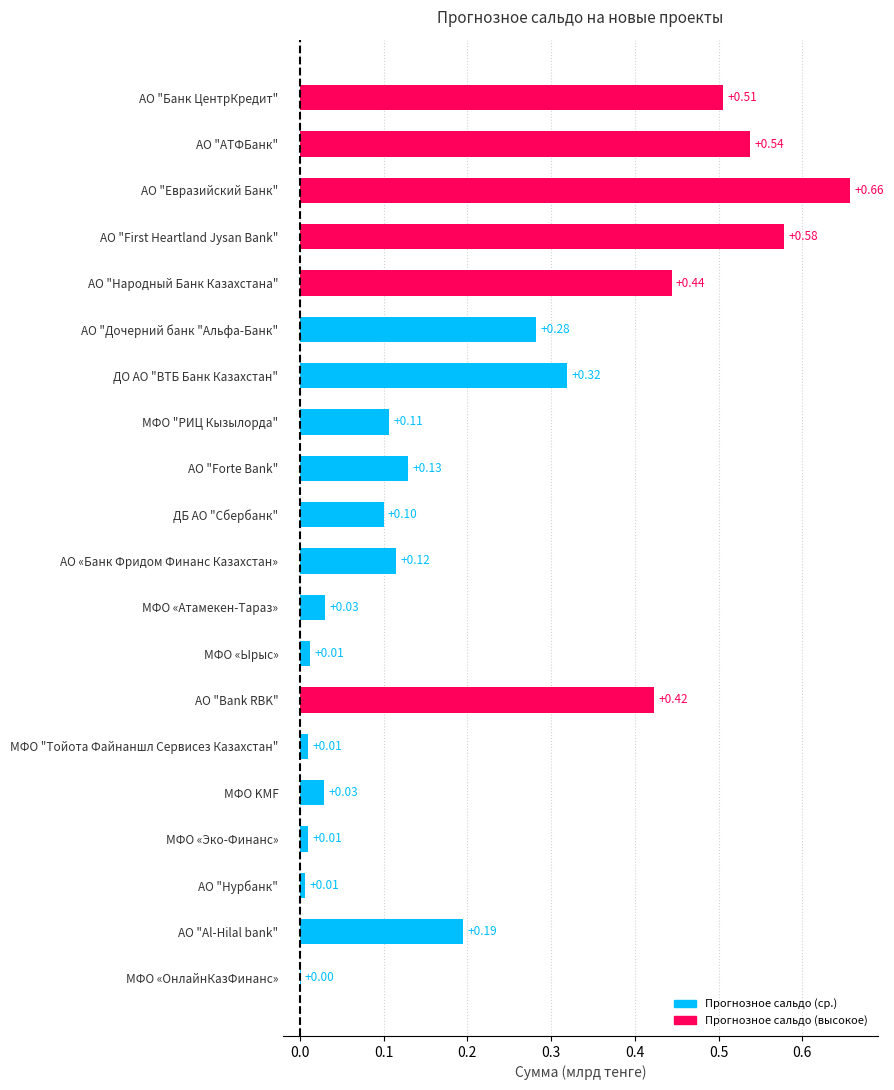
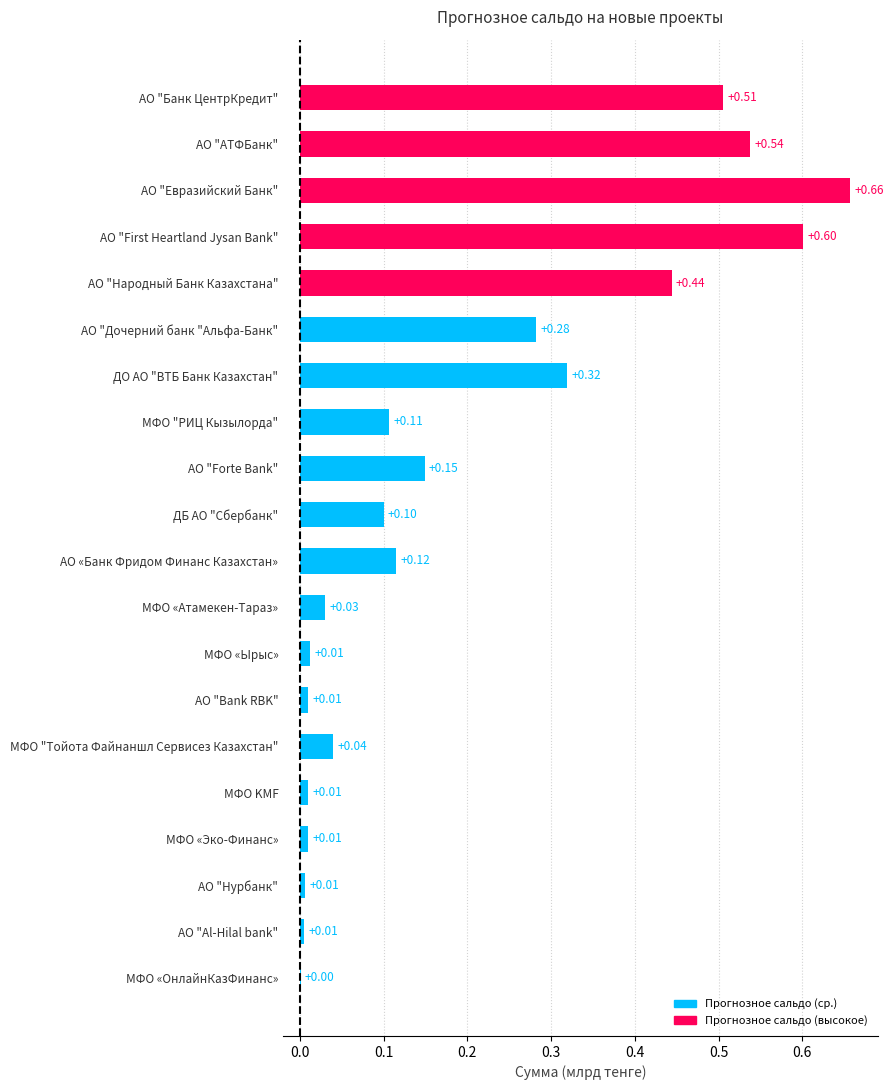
  {
    "АО \"Банк ЦентрКредит\"": "+0.51",
    "АО \"АТФБанк\"": "+0.54",
    "АО \"Евразийский Банк\"": "+0.66",
-   "АО \"First Heartland Jysan Bank\"": "+0.58",
+   "АО \"First Heartland Jysan Bank\"": "+0.60",
    "АО \"Народный Банк Казахстана\"": "+0.44",
    "АО \"Дочерний банк \"Альфа-Банк\"": "+0.28",
    "ДО АО \"ВТБ Банк Казахстан\"": "+0.32",
    "МФО \"РИЦ Кызылорда\"": "+0.11",
-   "АО \"Forte Bank\"": "+0.13",
+   "АО \"Forte Bank\"": "+0.15",
    "ДБ АО \"Сбербанк\"": "+0.10",
    "АО «Банк Фридом Финанс Казахстан»": "+0.12",
    "МФО «Атамекен-Тараз»": "+0.03",
    "МФО «Ырыс»": "+0.01",
-   "АО \"Bank RBK\"": "+0.42",
-   "МФО \"Тойота Файнаншл Сервисез Казахстан\"": "+0.01",
-   "МФО KMF": "+0.03",
+   "АО \"Bank RBK\"": "+0.01",
+   "МФО \"Тойота Файнаншл Сервисез Казахстан\"": "+0.04",
+   "МФО KMF": "+0.01",
    "МФО «Эко-Финанс»": "+0.01",
    "АО \"Нурбанк\"": "+0.01",
-   "АО \"Al-Hilal bank\"": "+0.19",
+   "АО \"Al-Hilal bank\"": "+0.01",
    "МФО «ОнлайнКазФинанс»": "+0.00"
  }
